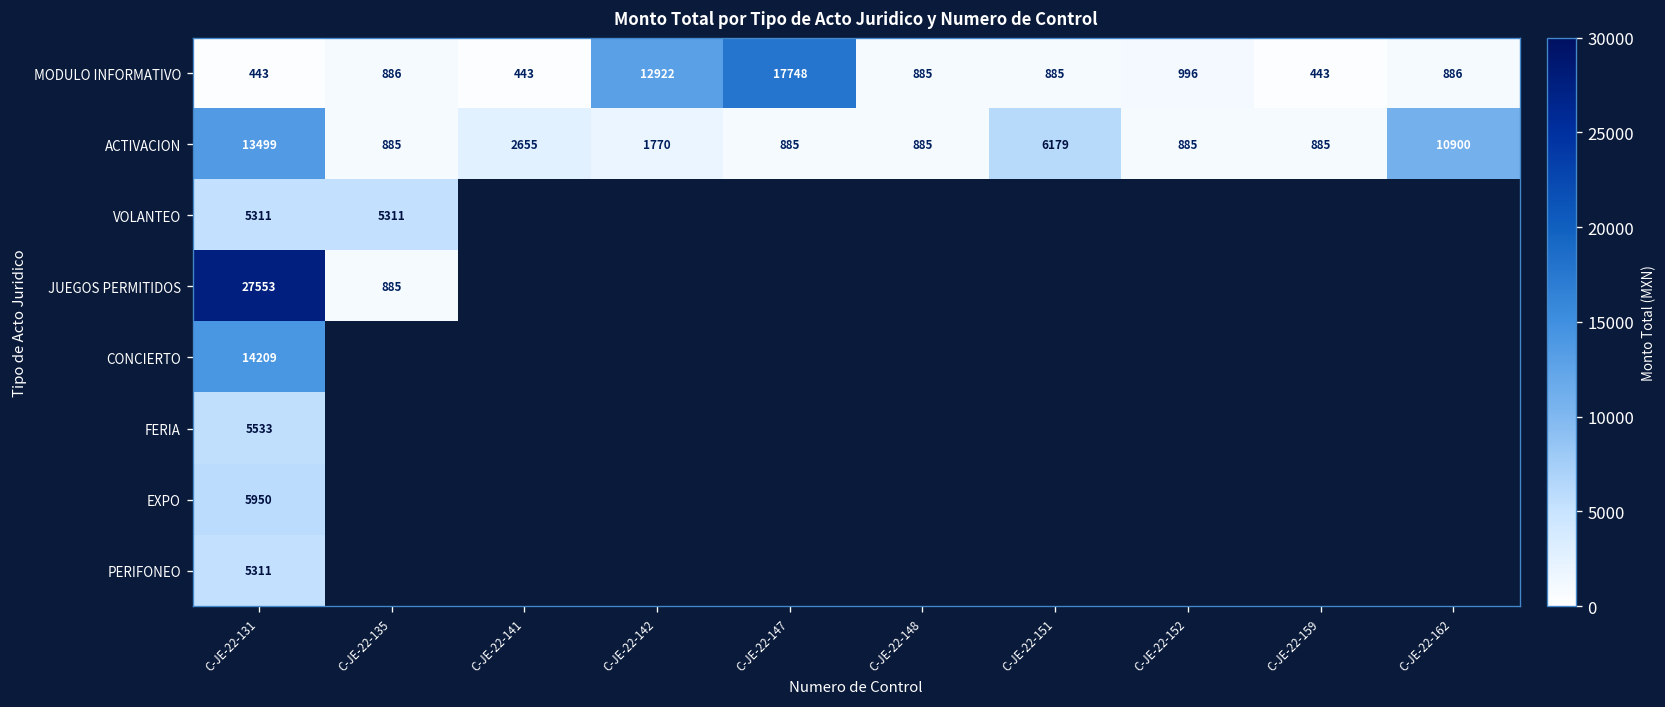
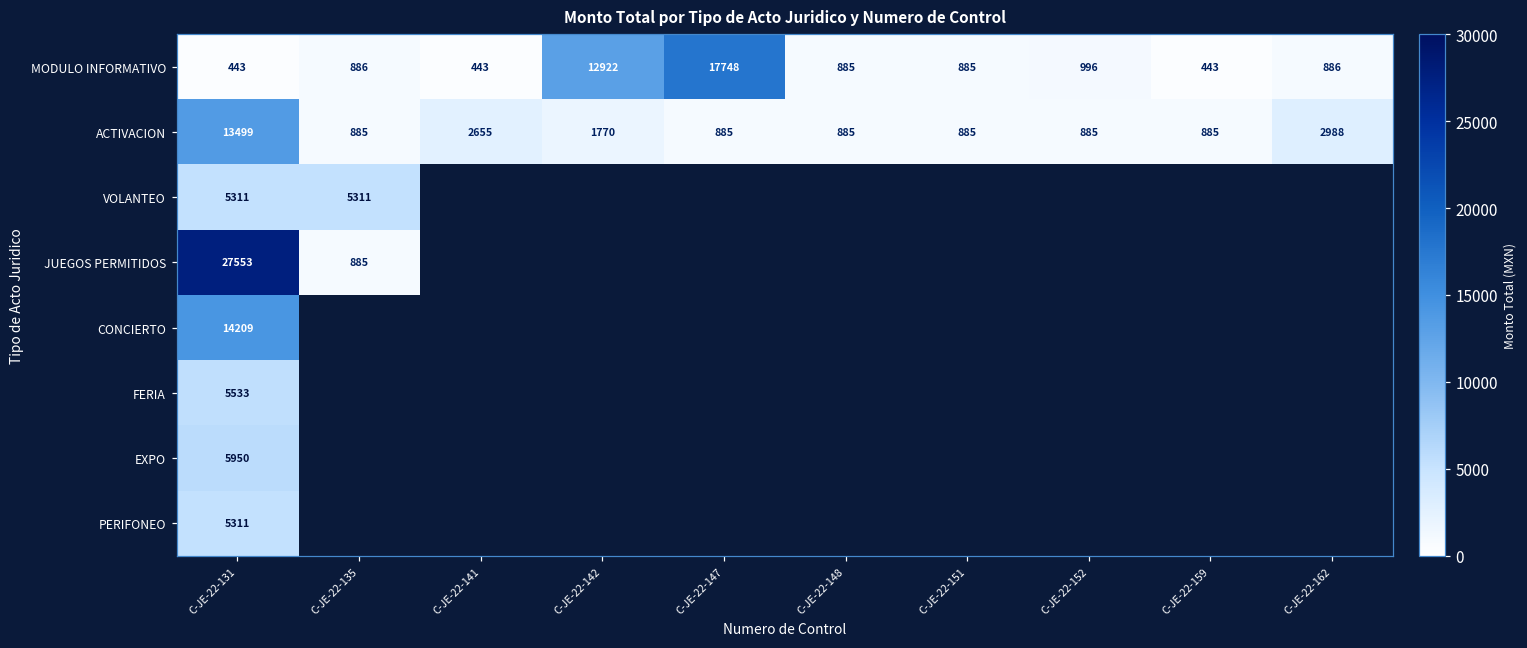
  {
    "MODULO INFORMATIVO": {
      "C-JE-22-131": 443,
      "C-JE-22-135": 886,
      "C-JE-22-141": 443,
      "C-JE-22-142": 12922,
      "C-JE-22-147": 17748,
      "C-JE-22-148": 885,
      "C-JE-22-151": 885,
      "C-JE-22-152": 996,
      "C-JE-22-159": 443,
      "C-JE-22-162": 886
    },
    "ACTIVACION": {
      "C-JE-22-131": 13499,
      "C-JE-22-135": 885,
      "C-JE-22-141": 2655,
      "C-JE-22-142": 1770,
      "C-JE-22-147": 885,
      "C-JE-22-148": 885,
-     "C-JE-22-151": 6179,
+     "C-JE-22-151": 885,
      "C-JE-22-152": 885,
      "C-JE-22-159": 885,
-     "C-JE-22-162": 10900
+     "C-JE-22-162": 2988
    },
    "VOLANTEO": {
      "C-JE-22-131": 5311,
      "C-JE-22-135": 5311
    },
    "JUEGOS PERMITIDOS": {
      "C-JE-22-131": 27553,
      "C-JE-22-135": 885
    },
    "CONCIERTO": {
      "C-JE-22-131": 14209
    },
    "FERIA": {
      "C-JE-22-131": 5533
    },
    "EXPO": {
      "C-JE-22-131": 5950
    },
    "PERIFONEO": {
      "C-JE-22-131": 5311
    }
  }
